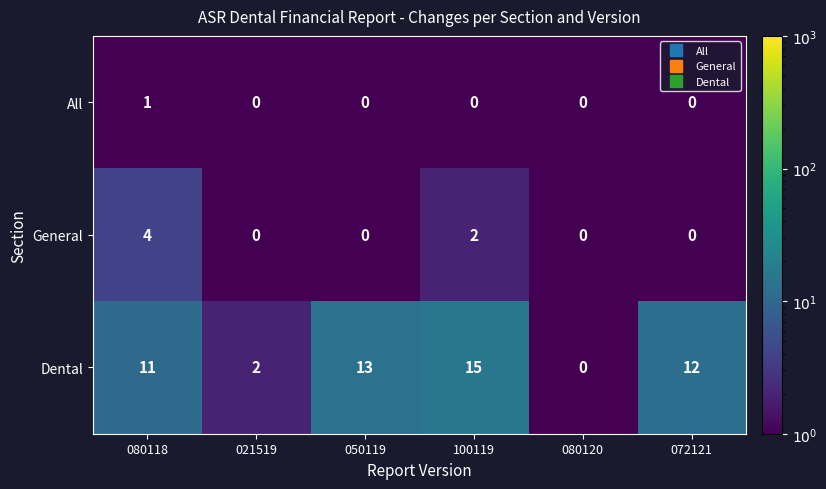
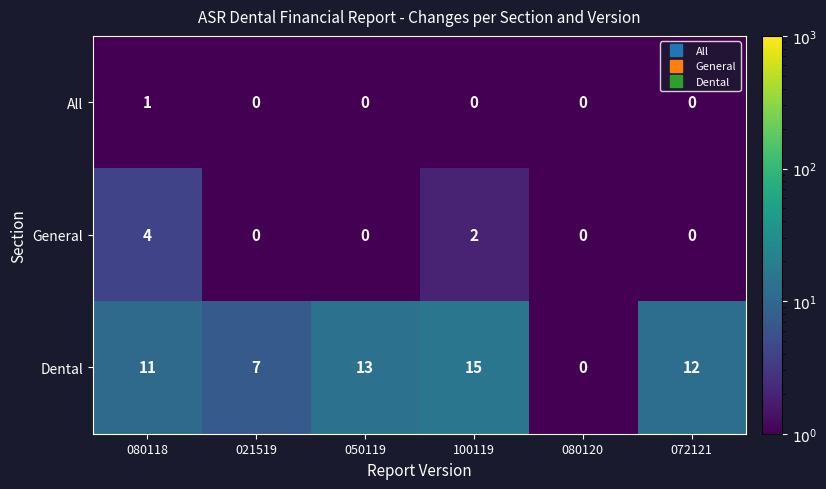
  {
    "All": {
      "080118": 1,
      "021519": 0,
      "050119": 0,
      "100119": 0,
      "080120": 0,
      "072121": 0
    },
    "General": {
      "080118": 4,
      "021519": 0,
      "050119": 0,
      "100119": 2,
      "080120": 0,
      "072121": 0
    },
    "Dental": {
      "080118": 11,
-     "021519": 2,
+     "021519": 7,
      "050119": 13,
      "100119": 15,
      "080120": 0,
      "072121": 12
    }
  }
